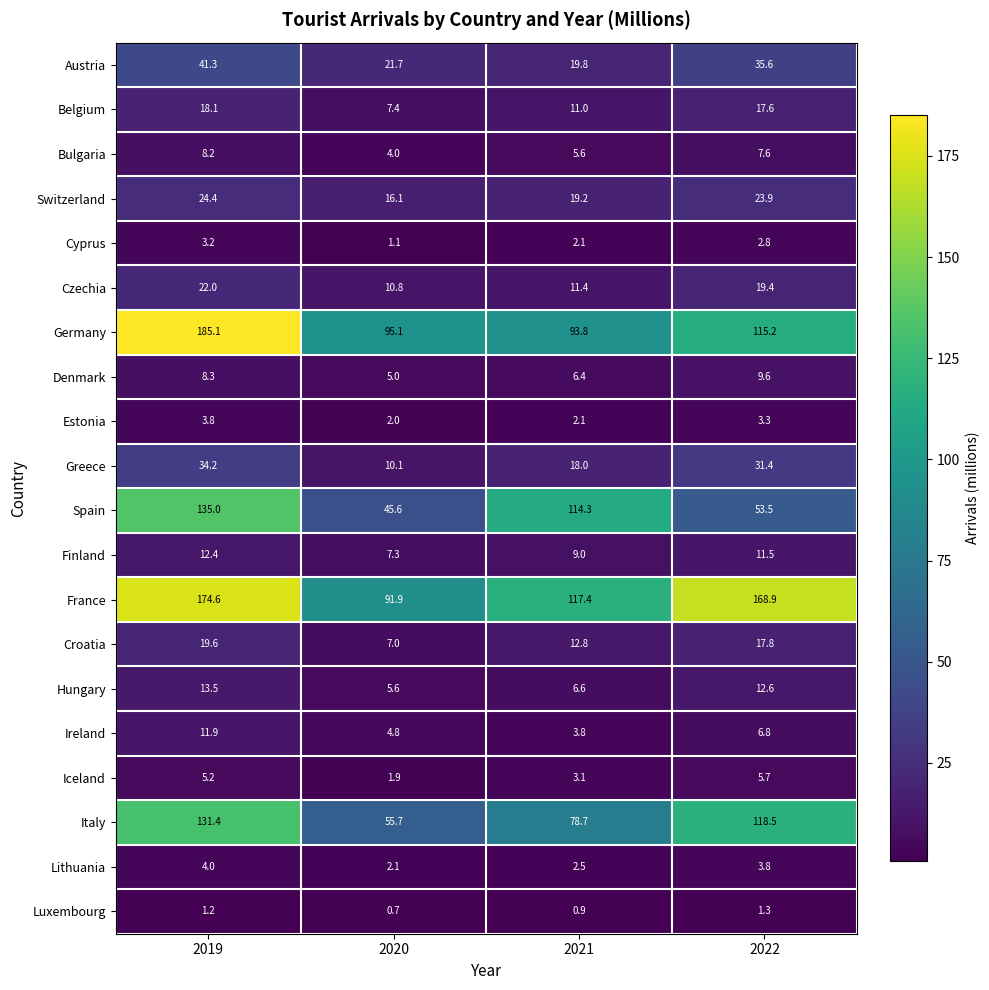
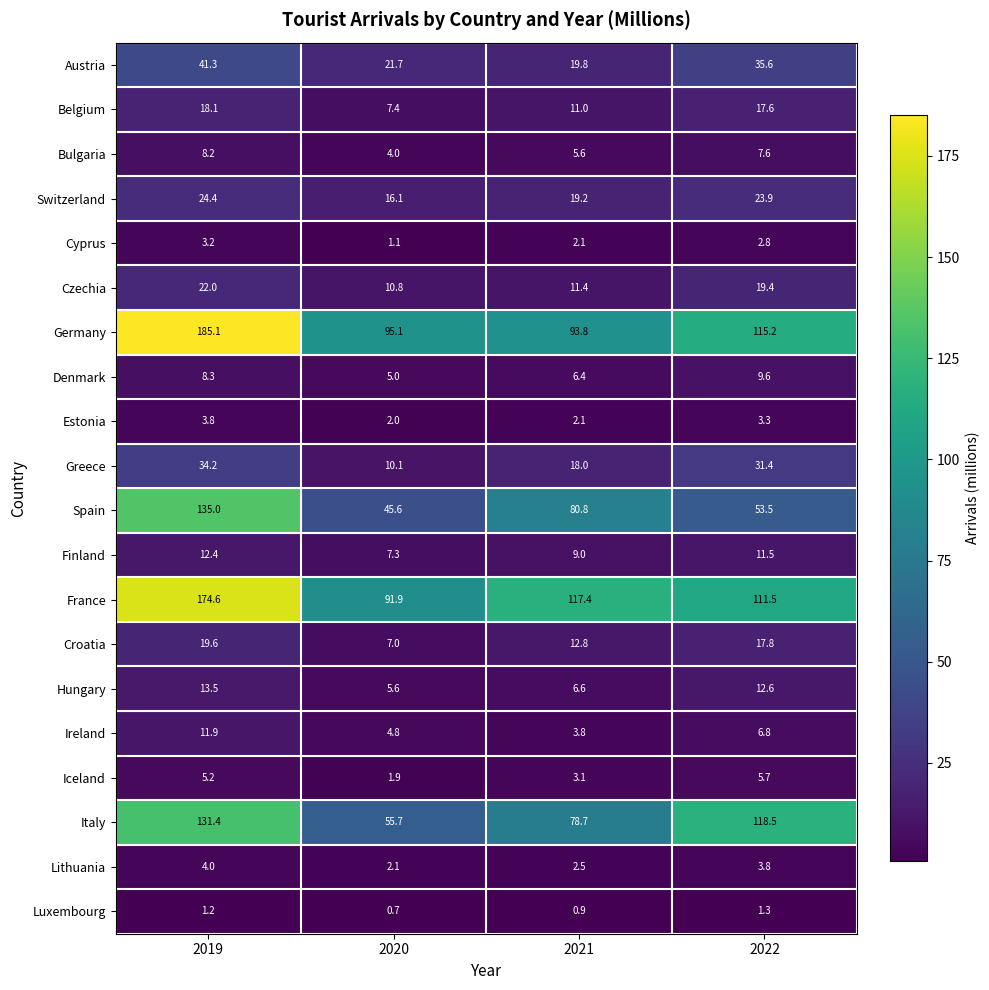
  {
    "Austria": {
      "2019": 41.3,
      "2020": 21.7,
      "2021": 19.8,
      "2022": 35.6
    },
    "Belgium": {
      "2019": 18.1,
      "2020": 7.4,
      "2021": 11.0,
      "2022": 17.6
    },
    "Bulgaria": {
      "2019": 8.2,
      "2020": 4.0,
      "2021": 5.6,
      "2022": 7.6
    },
    "Switzerland": {
      "2019": 24.4,
      "2020": 16.1,
      "2021": 19.2,
      "2022": 23.9
    },
    "Cyprus": {
      "2019": 3.2,
      "2020": 1.1,
      "2021": 2.1,
      "2022": 2.8
    },
    "Czechia": {
      "2019": 22.0,
      "2020": 10.8,
      "2021": 11.4,
      "2022": 19.4
    },
    "Germany": {
      "2019": 185.1,
      "2020": 95.1,
      "2021": 93.8,
      "2022": 115.2
    },
    "Denmark": {
      "2019": 8.3,
      "2020": 5.0,
      "2021": 6.4,
      "2022": 9.6
    },
    "Estonia": {
      "2019": 3.8,
      "2020": 2.0,
      "2021": 2.1,
      "2022": 3.3
    },
    "Greece": {
      "2019": 34.2,
      "2020": 10.1,
      "2021": 18.0,
      "2022": 31.4
    },
    "Spain": {
      "2019": 135.0,
      "2020": 45.6,
-     "2021": 114.3,
+     "2021": 80.8,
      "2022": 53.5
    },
    "Finland": {
      "2019": 12.4,
      "2020": 7.3,
      "2021": 9.0,
      "2022": 11.5
    },
    "France": {
      "2019": 174.6,
      "2020": 91.9,
      "2021": 117.4,
-     "2022": 168.9
+     "2022": 111.5
    },
    "Croatia": {
      "2019": 19.6,
      "2020": 7.0,
      "2021": 12.8,
      "2022": 17.8
    },
    "Hungary": {
      "2019": 13.5,
      "2020": 5.6,
      "2021": 6.6,
      "2022": 12.6
    },
    "Ireland": {
      "2019": 11.9,
      "2020": 4.8,
      "2021": 3.8,
      "2022": 6.8
    },
    "Iceland": {
      "2019": 5.2,
      "2020": 1.9,
      "2021": 3.1,
      "2022": 5.7
    },
    "Italy": {
      "2019": 131.4,
      "2020": 55.7,
      "2021": 78.7,
      "2022": 118.5
    },
    "Lithuania": {
      "2019": 4.0,
      "2020": 2.1,
      "2021": 2.5,
      "2022": 3.8
    },
    "Luxembourg": {
      "2019": 1.2,
      "2020": 0.7,
      "2021": 0.9,
      "2022": 1.3
    }
  }
